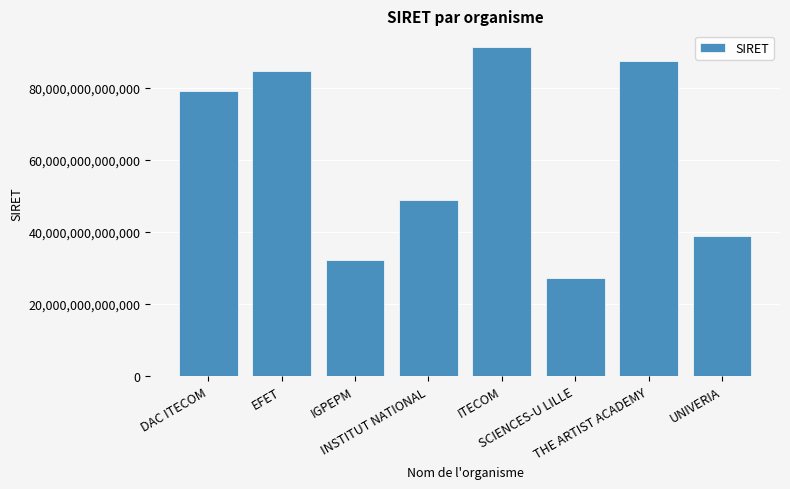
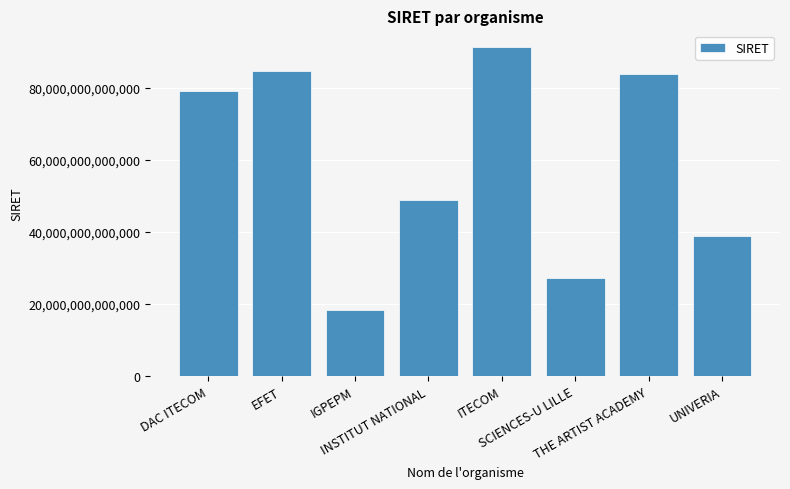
  {
    "DAC ITECOM": "79,000,000,000,000",
    "EFET": "85,000,000,000,000",
-   "IGPEPM": "32,000,000,000,000",
+   "IGPEPM": "18,000,000,000,000",
    "INSTITUT NATIONAL": "49,000,000,000,000",
    "ITECOM": "91,000,000,000,000",
    "SCIENCES-U LILLE": "27,000,000,000,000",
-   "THE ARTIST ACADEMY": "88,000,000,000,000",
+   "THE ARTIST ACADEMY": "84,000,000,000,000",
    "UNIVERIA": "39,000,000,000,000"
  }
